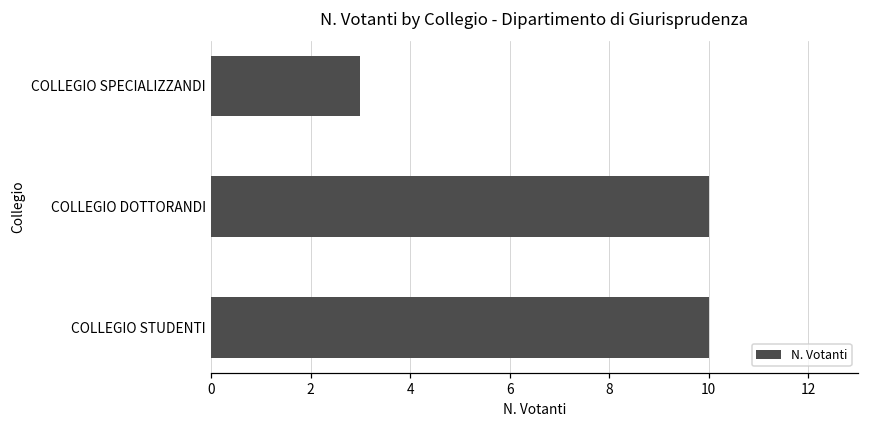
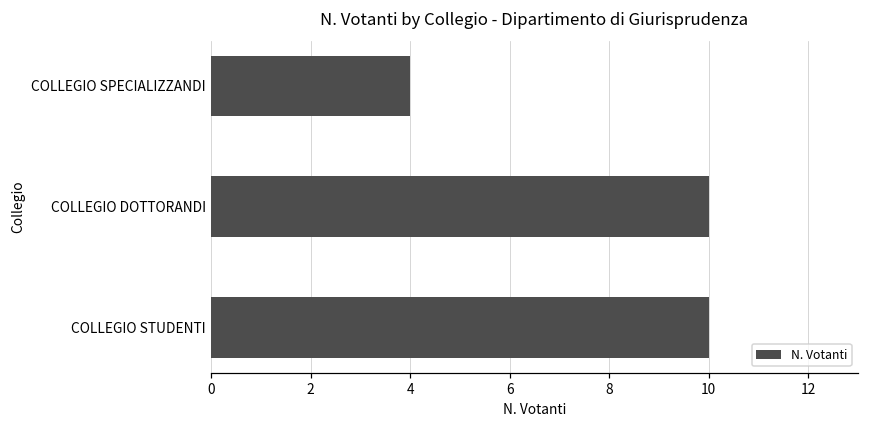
  {
-   "COLLEGIO SPECIALIZZANDI": 3,
+   "COLLEGIO SPECIALIZZANDI": 4,
    "COLLEGIO DOTTORANDI": 10,
    "COLLEGIO STUDENTI": 10
  }
